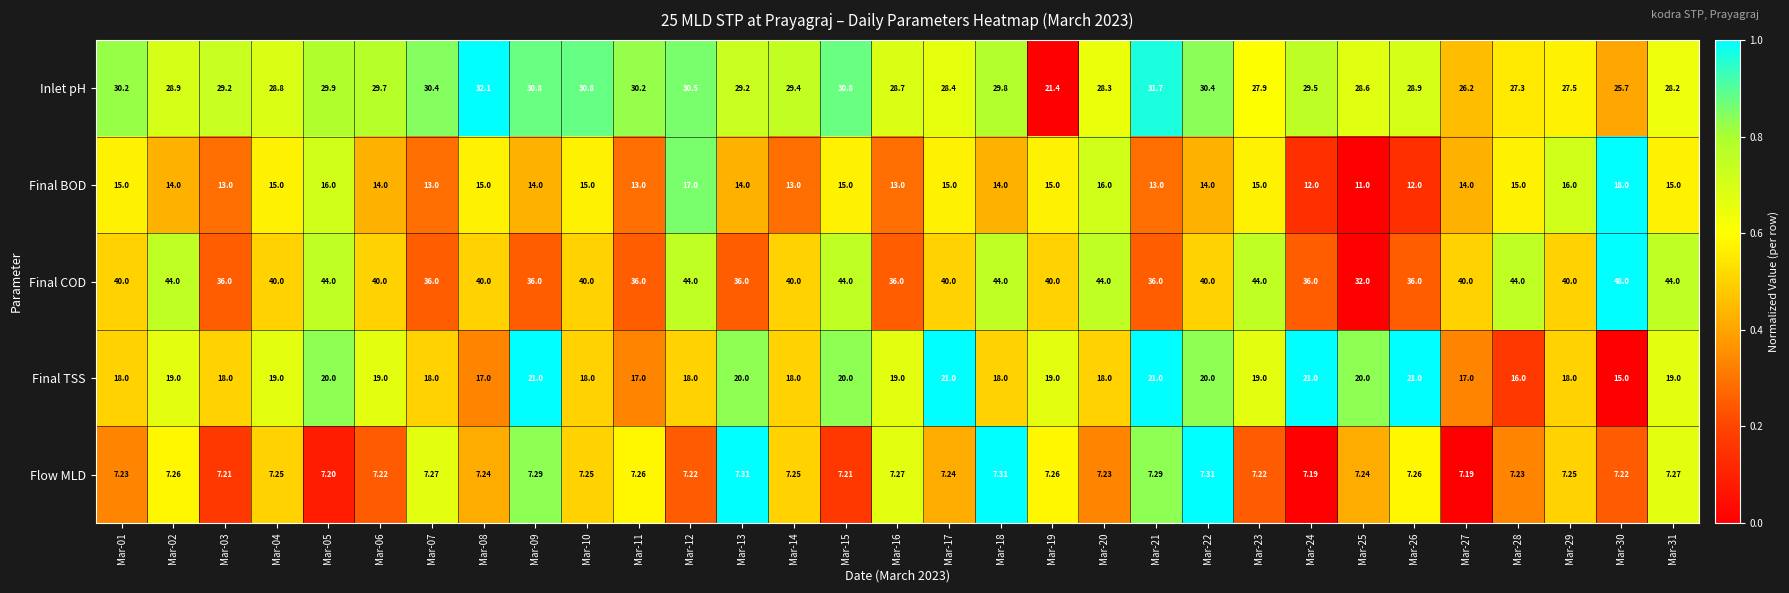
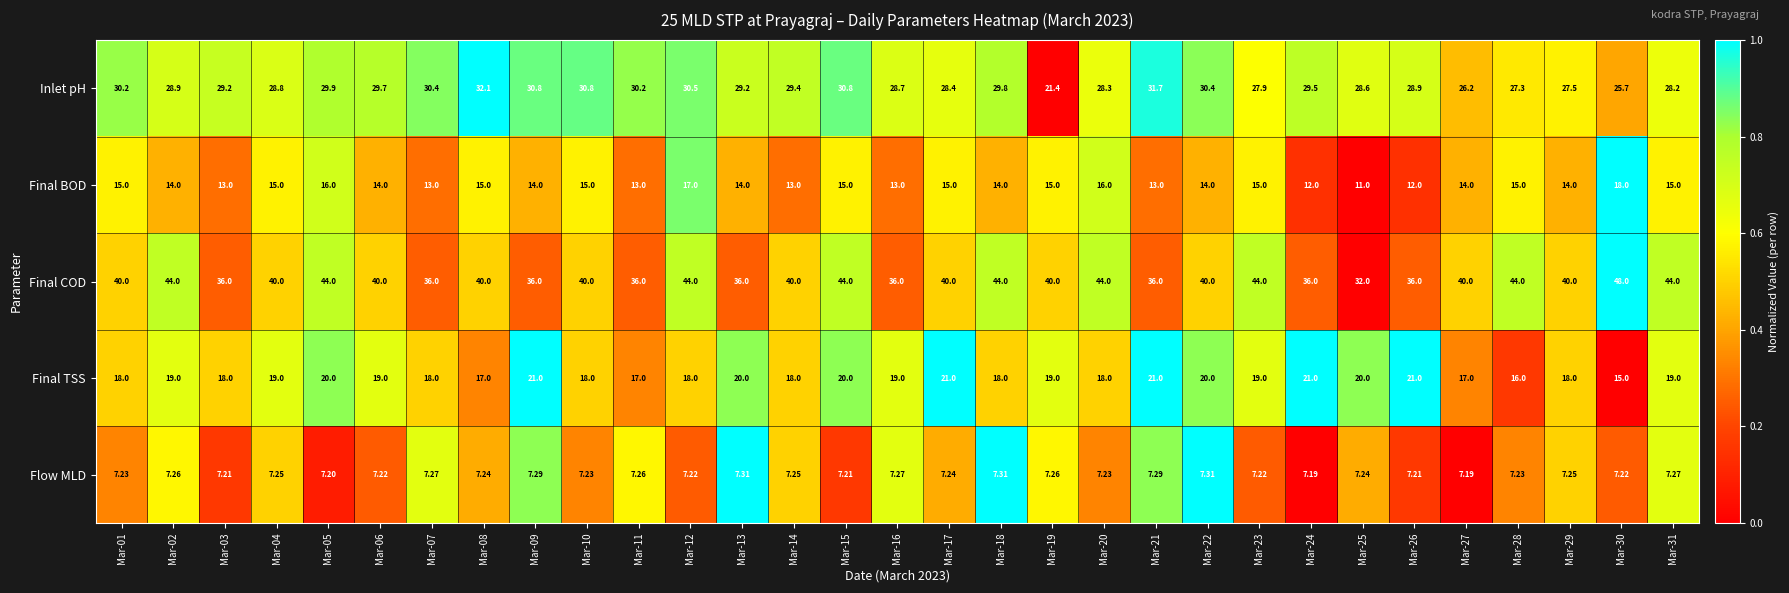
  {
    "Inlet pH": {
      "Mar-01": 30.2,
      "Mar-02": 28.9,
      "Mar-03": 29.2,
      "Mar-04": 28.8,
      "Mar-05": 29.9,
      "Mar-06": 29.7,
      "Mar-07": 30.4,
      "Mar-08": 32.1,
      "Mar-09": 30.8,
      "Mar-10": 30.8,
      "Mar-11": 30.2,
      "Mar-12": 30.5,
      "Mar-13": 29.2,
      "Mar-14": 29.4,
      "Mar-15": 30.8,
      "Mar-16": 28.7,
      "Mar-17": 28.4,
      "Mar-18": 29.8,
      "Mar-19": 21.4,
      "Mar-20": 28.3,
      "Mar-21": 31.7,
      "Mar-22": 30.4,
      "Mar-23": 27.9,
      "Mar-24": 29.5,
      "Mar-25": 28.6,
      "Mar-26": 28.9,
      "Mar-27": 26.2,
      "Mar-28": 27.3,
      "Mar-29": 27.5,
      "Mar-30": 25.7,
      "Mar-31": 28.2
    },
    "Final BOD": {
      "Mar-01": 15.0,
      "Mar-02": 14.0,
      "Mar-03": 13.0,
      "Mar-04": 15.0,
      "Mar-05": 16.0,
      "Mar-06": 14.0,
      "Mar-07": 13.0,
      "Mar-08": 15.0,
      "Mar-09": 14.0,
      "Mar-10": 15.0,
      "Mar-11": 13.0,
      "Mar-12": 17.0,
      "Mar-13": 14.0,
      "Mar-14": 13.0,
      "Mar-15": 15.0,
      "Mar-16": 13.0,
      "Mar-17": 15.0,
      "Mar-18": 14.0,
      "Mar-19": 15.0,
      "Mar-20": 16.0,
      "Mar-21": 13.0,
      "Mar-22": 14.0,
      "Mar-23": 15.0,
      "Mar-24": 12.0,
      "Mar-25": 11.0,
      "Mar-26": 12.0,
      "Mar-27": 14.0,
      "Mar-28": 15.0,
-     "Mar-29": 16.0,
+     "Mar-29": 14.0,
      "Mar-30": 18.0,
      "Mar-31": 15.0
    },
    "Final COD": {
      "Mar-01": 40.0,
      "Mar-02": 44.0,
      "Mar-03": 36.0,
      "Mar-04": 40.0,
      "Mar-05": 44.0,
      "Mar-06": 40.0,
      "Mar-07": 36.0,
      "Mar-08": 40.0,
      "Mar-09": 36.0,
      "Mar-10": 40.0,
      "Mar-11": 36.0,
      "Mar-12": 44.0,
      "Mar-13": 36.0,
      "Mar-14": 40.0,
      "Mar-15": 44.0,
      "Mar-16": 36.0,
      "Mar-17": 40.0,
      "Mar-18": 44.0,
      "Mar-19": 40.0,
      "Mar-20": 44.0,
      "Mar-21": 36.0,
      "Mar-22": 40.0,
      "Mar-23": 44.0,
      "Mar-24": 36.0,
      "Mar-25": 32.0,
      "Mar-26": 36.0,
      "Mar-27": 40.0,
      "Mar-28": 44.0,
      "Mar-29": 40.0,
      "Mar-30": 48.0,
      "Mar-31": 44.0
    },
    "Final TSS": {
      "Mar-01": 18.0,
      "Mar-02": 19.0,
      "Mar-03": 18.0,
      "Mar-04": 19.0,
      "Mar-05": 20.0,
      "Mar-06": 19.0,
      "Mar-07": 18.0,
      "Mar-08": 17.0,
      "Mar-09": 21.0,
      "Mar-10": 18.0,
      "Mar-11": 17.0,
      "Mar-12": 18.0,
      "Mar-13": 20.0,
      "Mar-14": 18.0,
      "Mar-15": 20.0,
      "Mar-16": 19.0,
      "Mar-17": 21.0,
      "Mar-18": 18.0,
      "Mar-19": 19.0,
      "Mar-20": 18.0,
      "Mar-21": 21.0,
      "Mar-22": 20.0,
      "Mar-23": 19.0,
      "Mar-24": 21.0,
      "Mar-25": 20.0,
      "Mar-26": 21.0,
      "Mar-27": 17.0,
      "Mar-28": 16.0,
      "Mar-29": 18.0,
      "Mar-30": 15.0,
      "Mar-31": 19.0
    },
    "Flow MLD": {
      "Mar-01": 7.23,
      "Mar-02": 7.26,
      "Mar-03": 7.21,
      "Mar-04": 7.25,
      "Mar-05": 7.20,
      "Mar-06": 7.22,
      "Mar-07": 7.27,
      "Mar-08": 7.24,
      "Mar-09": 7.29,
-     "Mar-10": 7.25,
+     "Mar-10": 7.23,
      "Mar-11": 7.26,
      "Mar-12": 7.22,
      "Mar-13": 7.31,
      "Mar-14": 7.25,
      "Mar-15": 7.21,
      "Mar-16": 7.27,
      "Mar-17": 7.24,
      "Mar-18": 7.31,
      "Mar-19": 7.26,
      "Mar-20": 7.23,
      "Mar-21": 7.29,
      "Mar-22": 7.31,
      "Mar-23": 7.22,
      "Mar-24": 7.19,
      "Mar-25": 7.24,
-     "Mar-26": 7.26,
+     "Mar-26": 7.21,
      "Mar-27": 7.19,
      "Mar-28": 7.23,
      "Mar-29": 7.25,
      "Mar-30": 7.22,
      "Mar-31": 7.27
    }
  }
